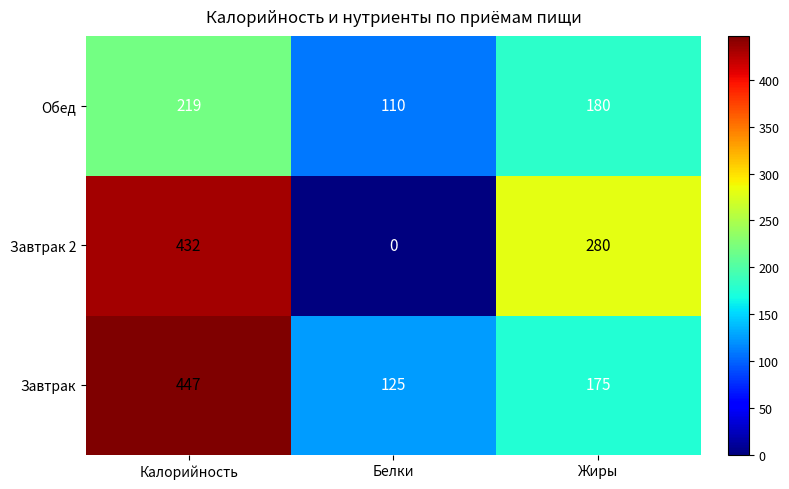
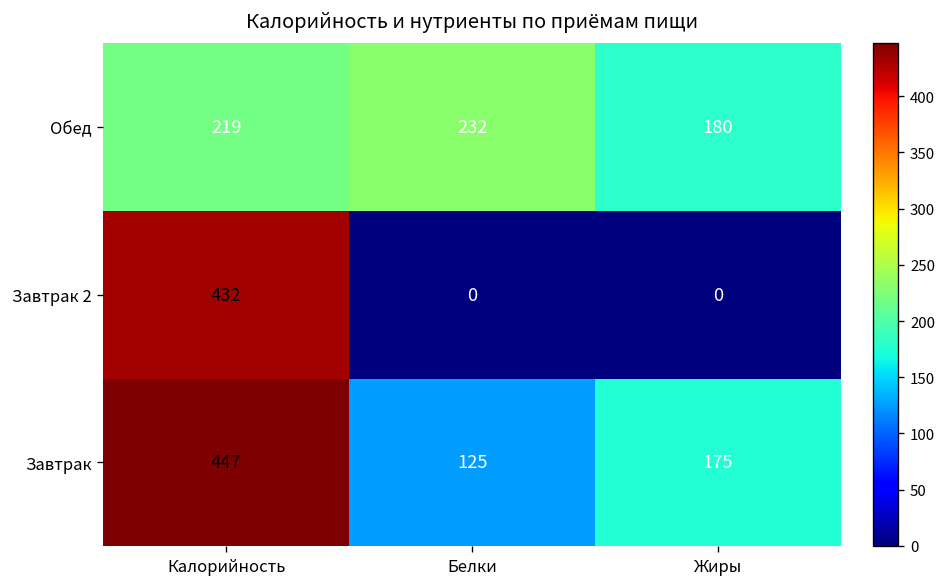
  {
    "Обед": {
      "Калорийность": 219,
-     "Белки": 110,
+     "Белки": 232,
      "Жиры": 180
    },
    "Завтрак 2": {
      "Калорийность": 432,
      "Белки": 0,
-     "Жиры": 280
+     "Жиры": 0
    },
    "Завтрак": {
      "Калорийность": 447,
      "Белки": 125,
      "Жиры": 175
    }
  }
